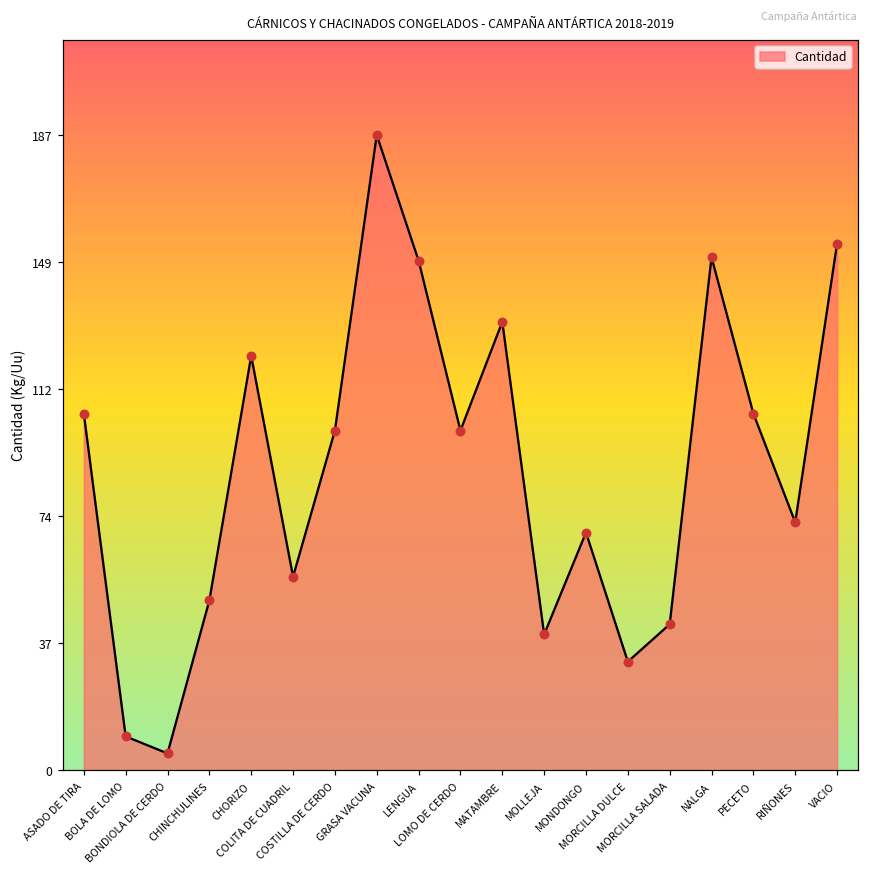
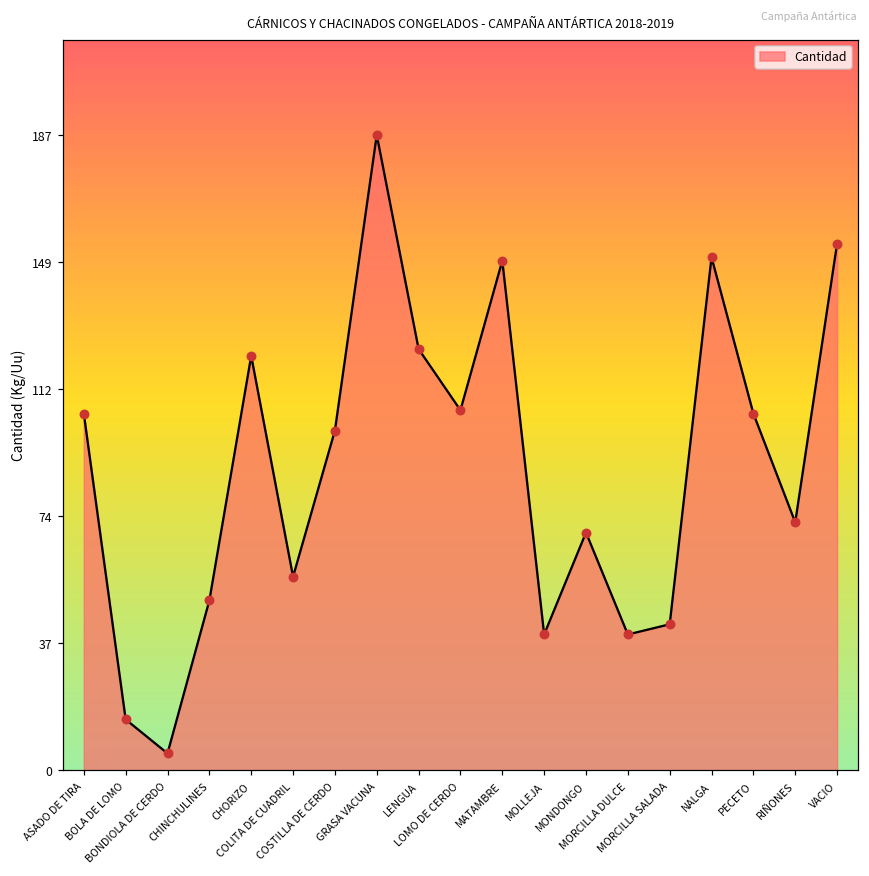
  {
    "ASADO DE TIRA": 105,
-   "BOLA DE LOMO": 10,
+   "BOLA DE LOMO": 15,
    "BONDIOLA DE CERDO": 5,
    "CHINCHULINES": 50,
    "CHORIZO": 122,
    "COLITA DE CUADRIL": 57,
    "COSTILLA DE CERDO": 100,
    "GRASA VACUNA": 187,
-   "LENGUA": 150,
-   "LOMO DE CERDO": 100,
-   "MATAMBRE": 132,
+   "LENGUA": 124,
+   "LOMO DE CERDO": 106,
+   "MATAMBRE": 150,
    "MOLLEJA": 40,
    "MONDONGO": 70,
-   "MORCILLA DULCE": 32,
+   "MORCILLA DULCE": 40,
    "MORCILLA SALADA": 43,
    "NALGA": 151,
    "PECETO": 105,
    "RIÑONES": 73,
    "VACIO": 155
  }
